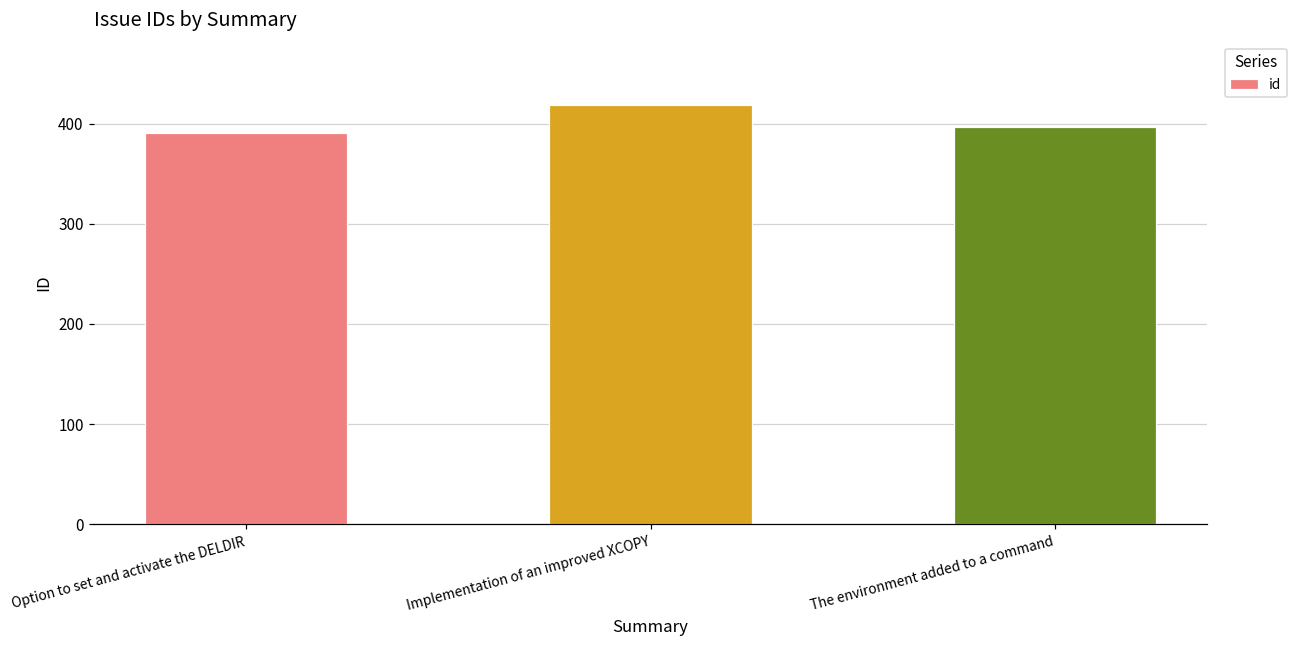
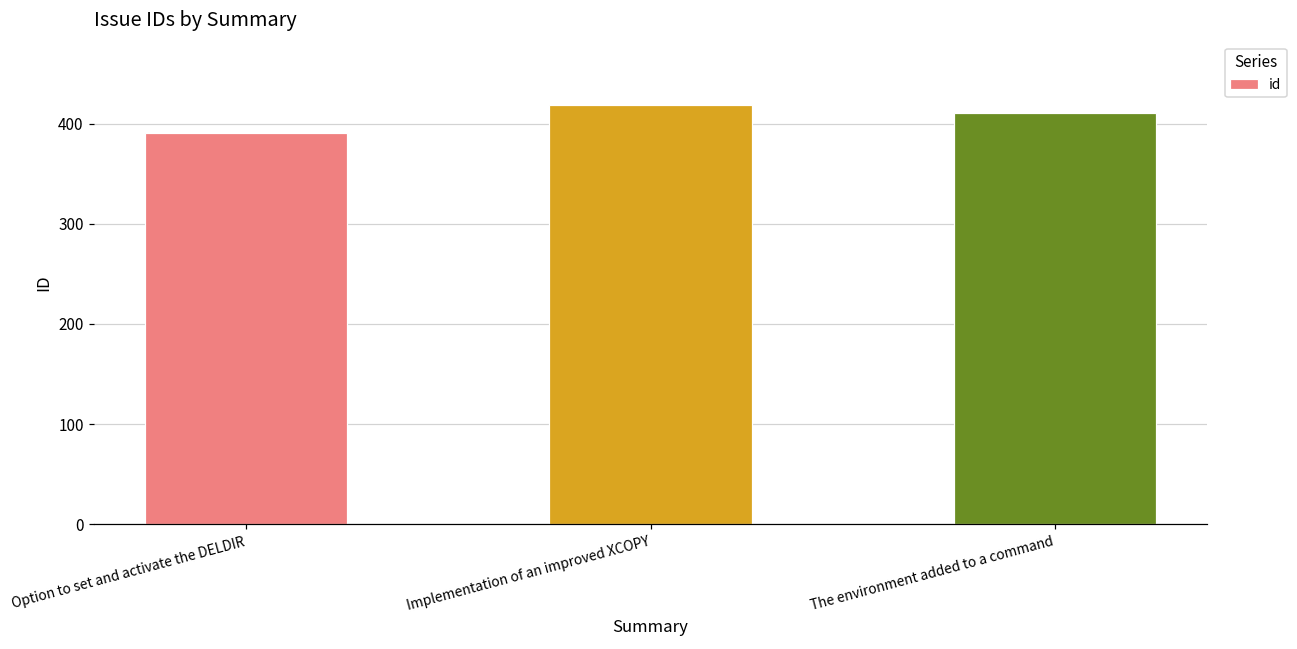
  {
    "Option to set and activate the DELDIR": 390,
    "Implementation of an improved XCOPY": 420,
-   "The environment added to a command": 400
+   "The environment added to a command": 410
  }
